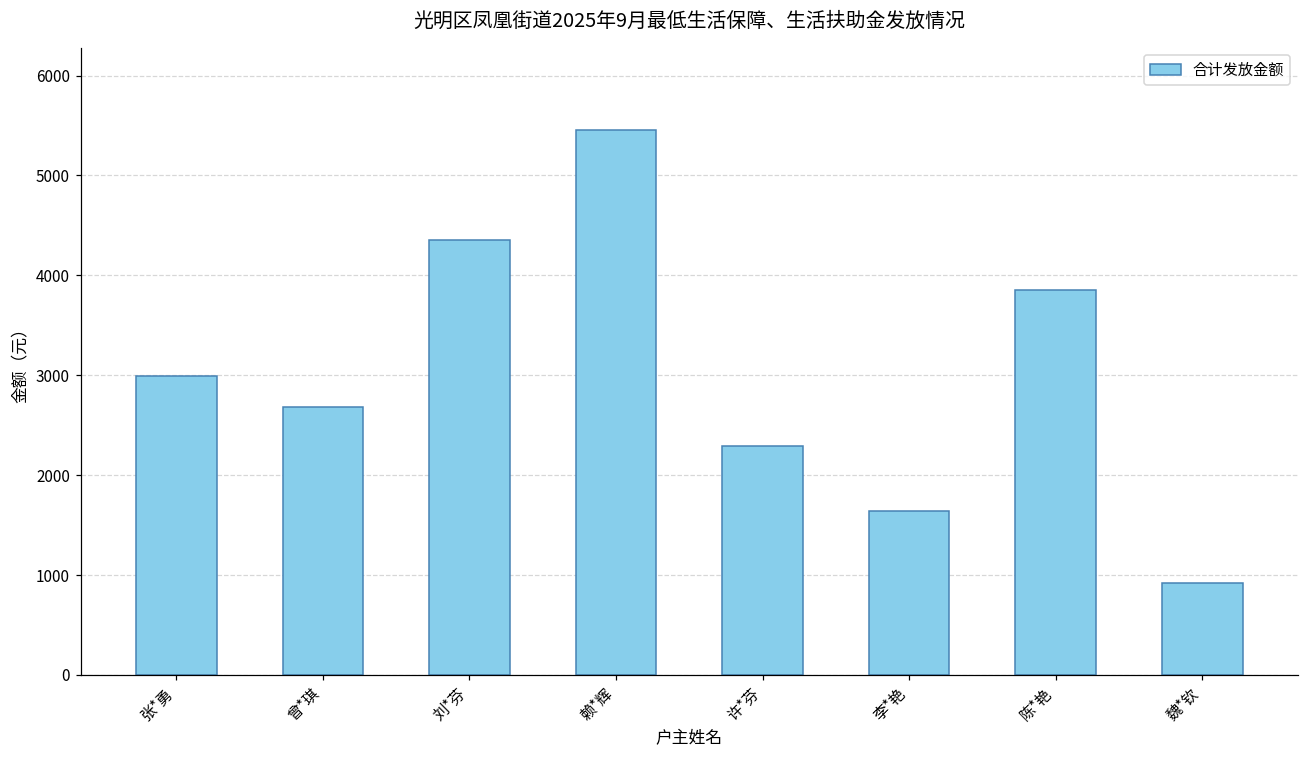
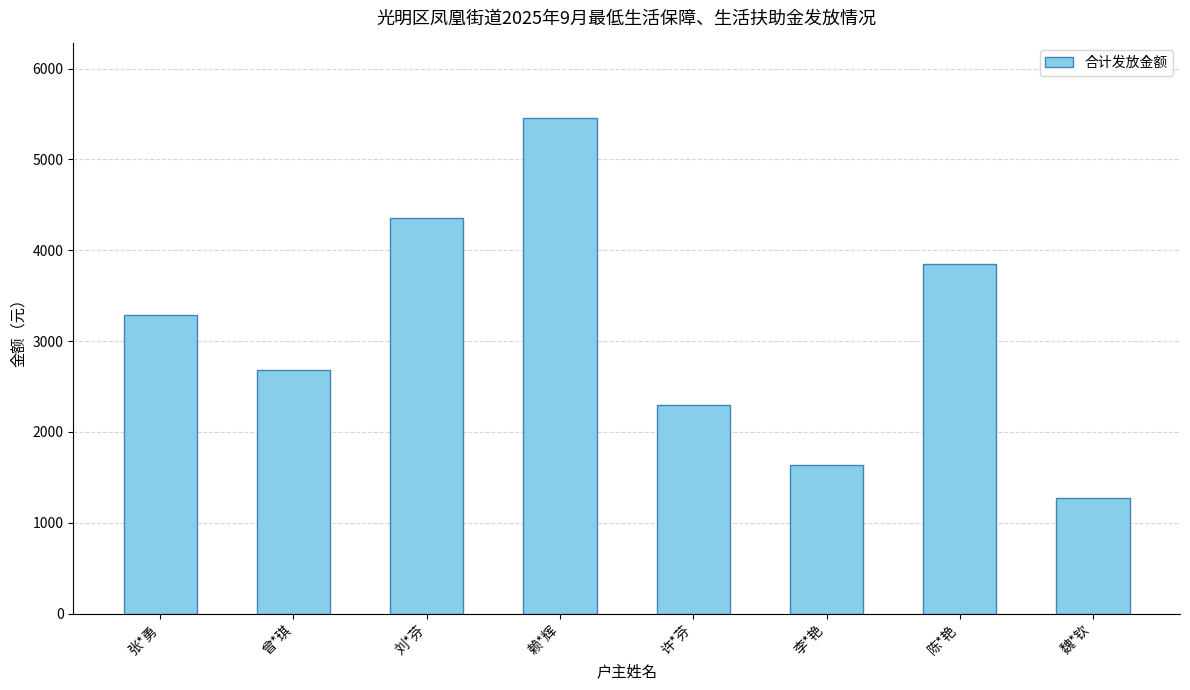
  {
-   "张*勇": 3000,
+   "张*勇": 3300,
    "曾*琪": 2700,
    "刘*芬": 4400,
    "赖*辉": 5500,
    "许*芬": 2300,
    "李*艳": 1600,
    "陈*艳": 3800,
-   "魏*钦": 900
+   "魏*钦": 1300
  }
